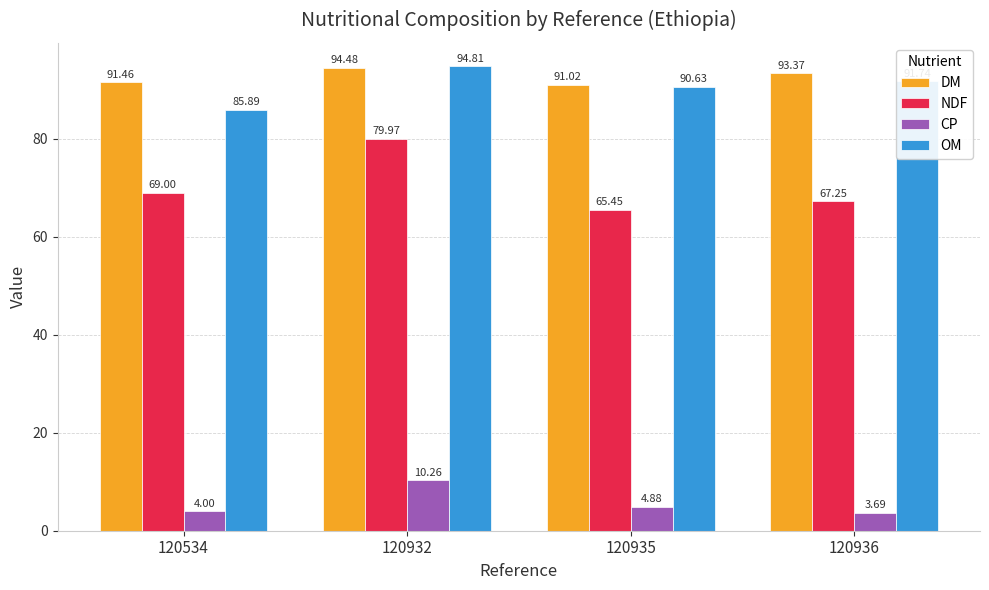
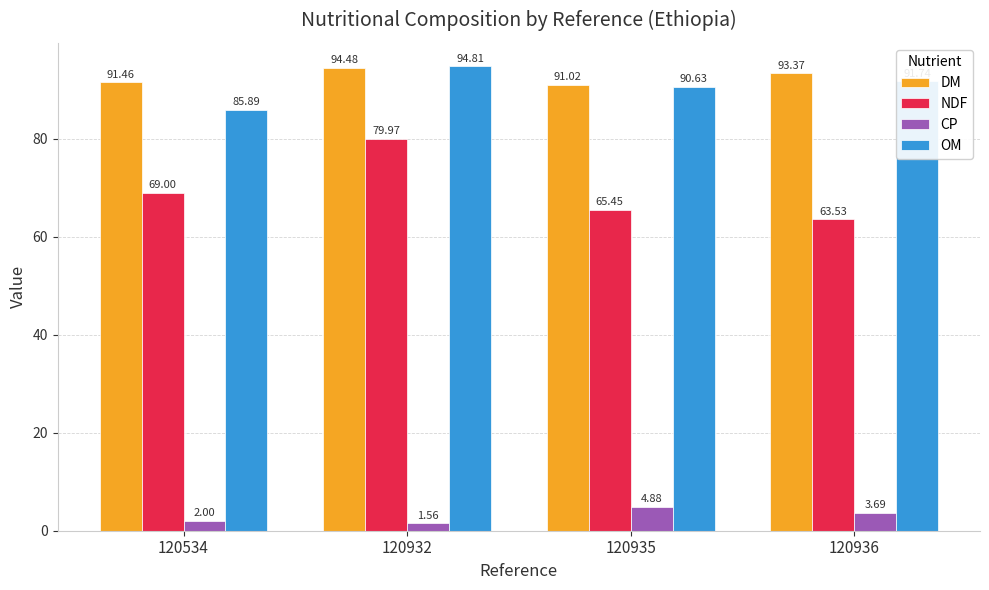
  {
    "DM": {
      "120534": 91.46,
      "120932": 94.48,
      "120935": 91.02,
      "120936": 93.37
    },
    "NDF": {
      "120534": 69.00,
      "120932": 79.97,
      "120935": 65.45,
-     "120936": 67.25
+     "120936": 63.53
    },
    "CP": {
-     "120534": 4.00,
-     "120932": 10.26,
+     "120534": 2.00,
+     "120932": 1.56,
      "120935": 4.88,
      "120936": 3.69
    },
    "OM": {
      "120534": 85.89,
      "120932": 94.81,
      "120935": 90.63
    }
  }
